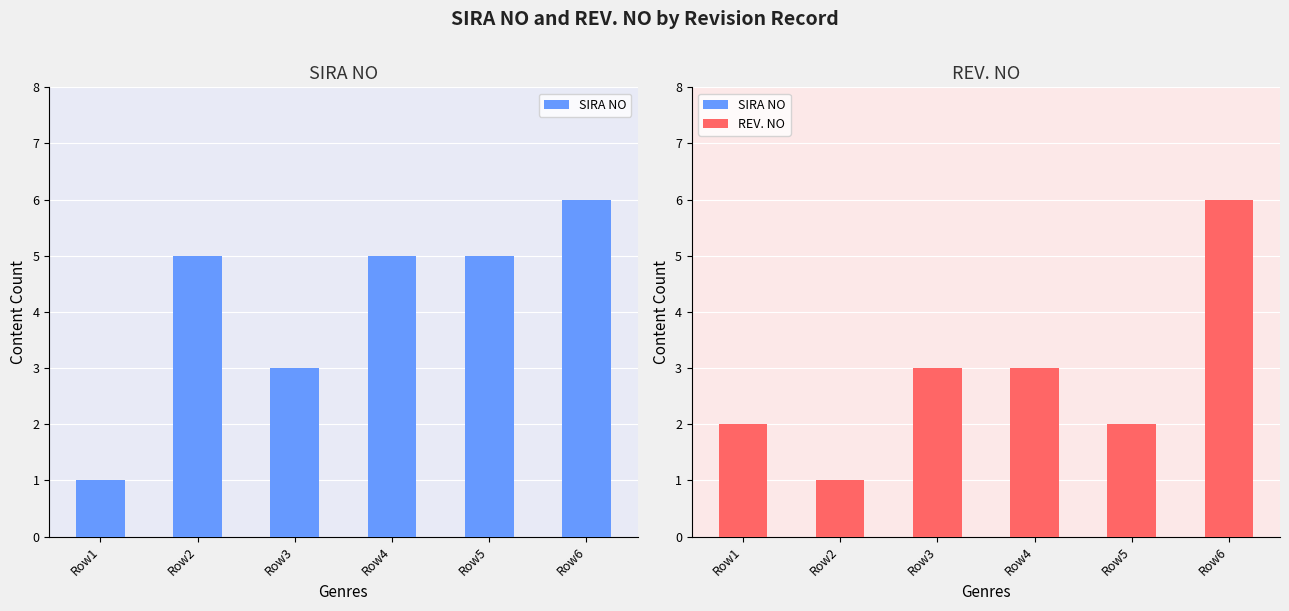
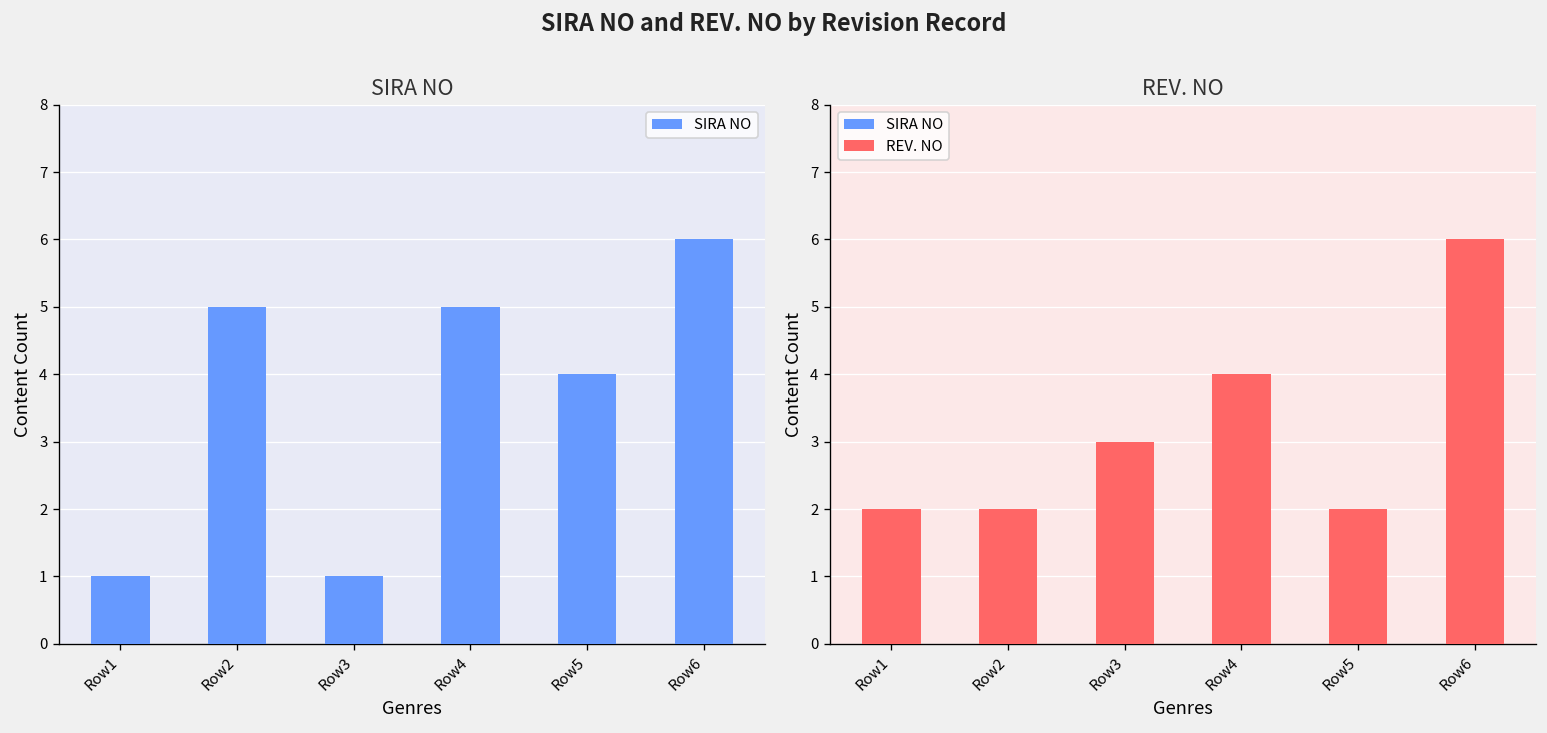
  {
    "SIRA NO": {
      "Row1": 1,
      "Row2": 5,
-     "Row3": 3,
+     "Row3": 1,
      "Row4": 5,
-     "Row5": 5,
+     "Row5": 4,
      "Row6": 6
    },
    "REV. NO": {
      "Row1": 2,
-     "Row2": 1,
+     "Row2": 2,
      "Row3": 3,
-     "Row4": 3,
+     "Row4": 4,
      "Row5": 2,
      "Row6": 6
    }
  }
